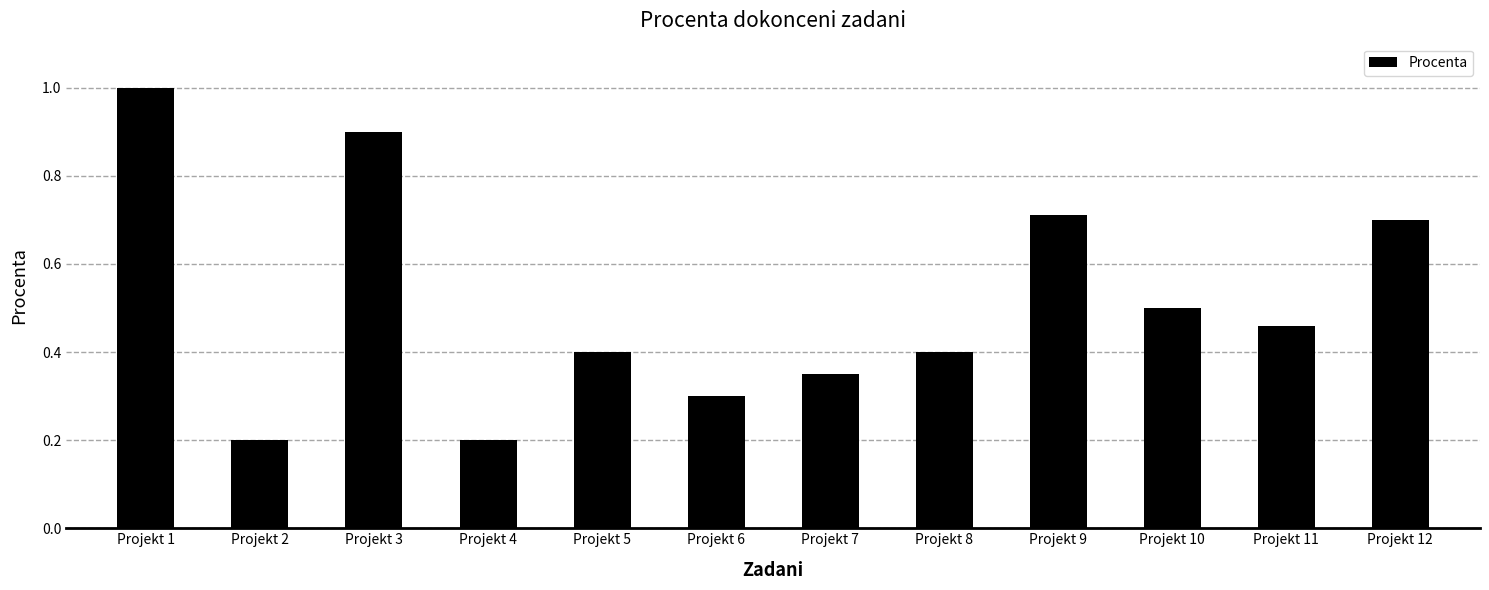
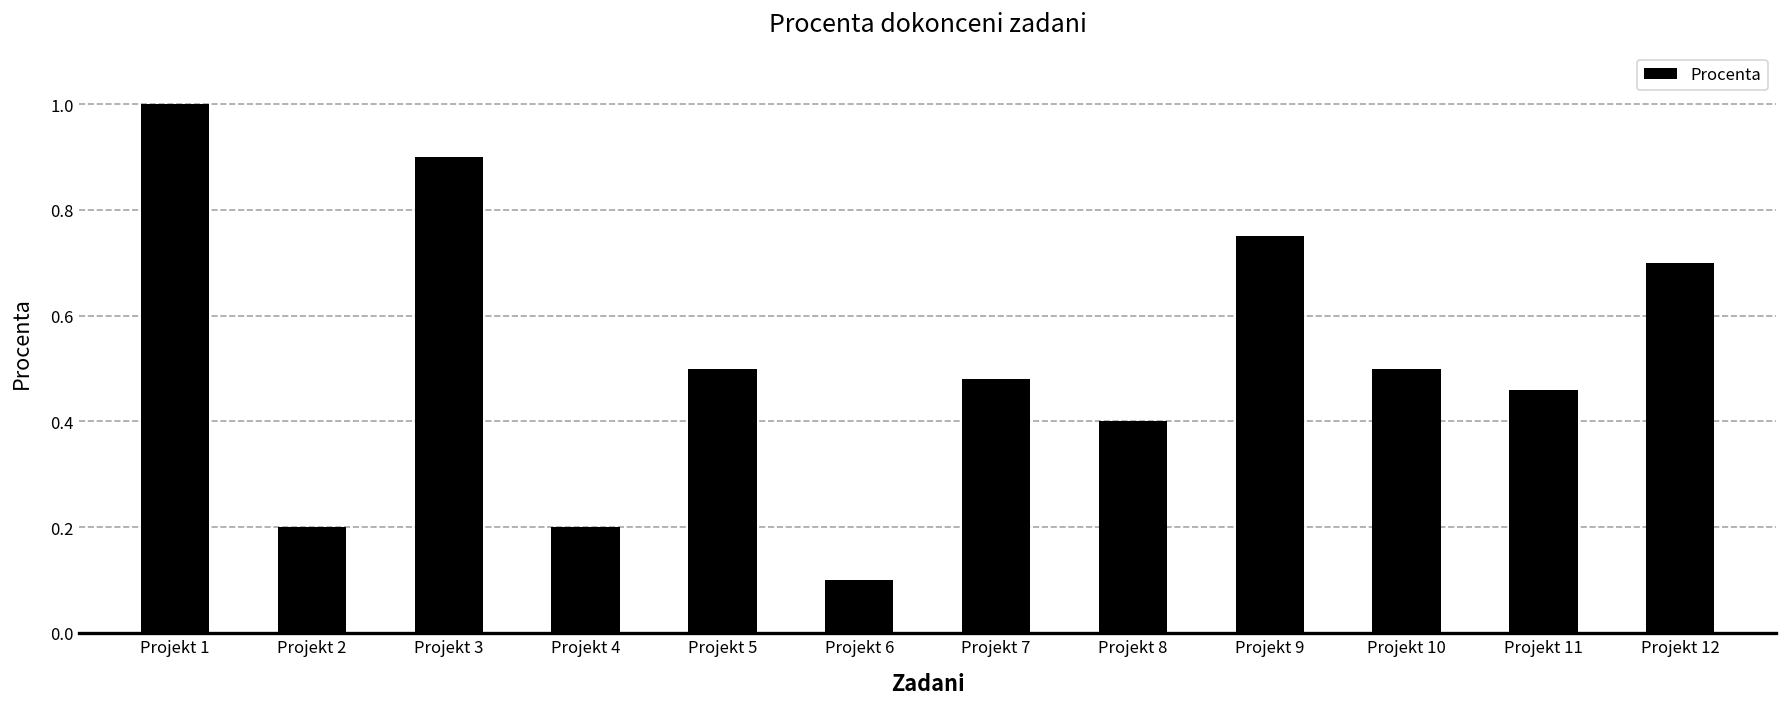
  {
    "Projekt 1": 1.00,
    "Projekt 2": 0.20,
    "Projekt 3": 0.90,
    "Projekt 4": 0.20,
-   "Projekt 5": 0.4,
-   "Projekt 6": 0.3,
-   "Projekt 7": 0.35,
+   "Projekt 5": 0.5,
+   "Projekt 6": 0.1,
+   "Projekt 7": 0.48,
    "Projekt 8": 0.40,
-   "Projekt 9": 0.71,
+   "Projekt 9": 0.75,
    "Projekt 10": 0.50,
    "Projekt 11": 0.46,
    "Projekt 12": 0.70
  }
